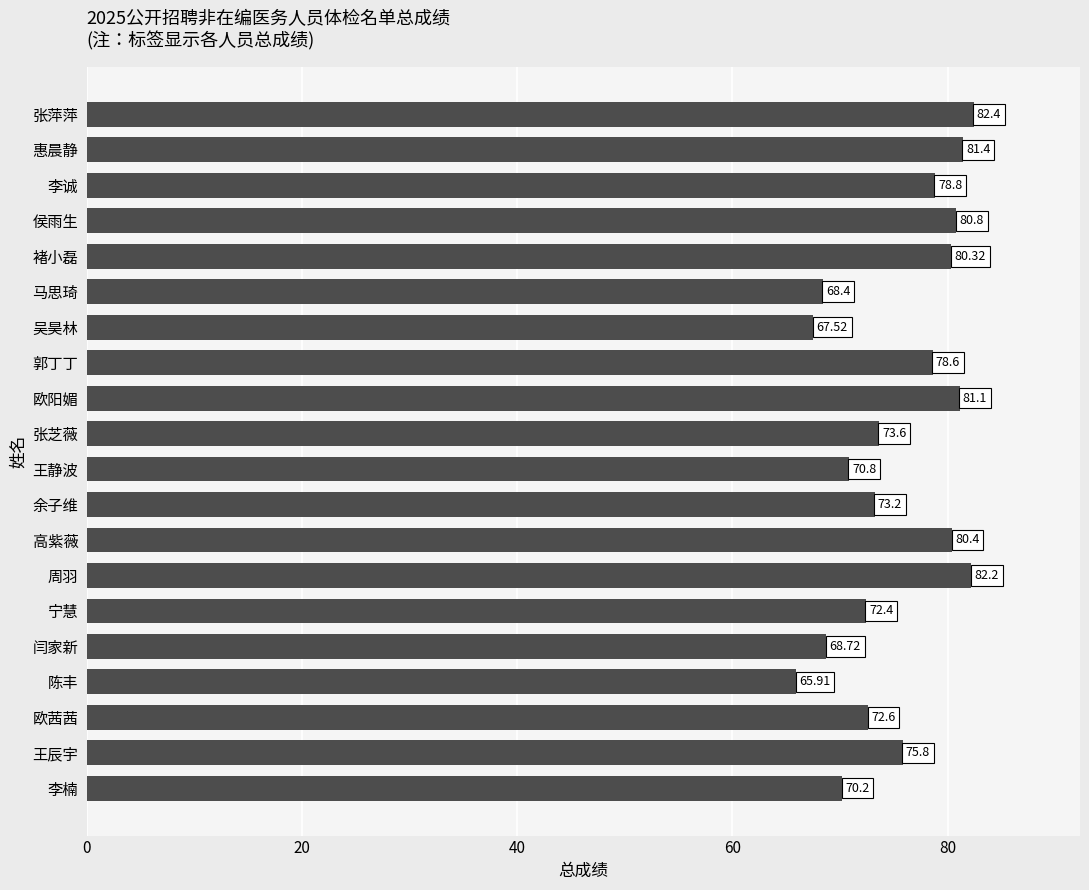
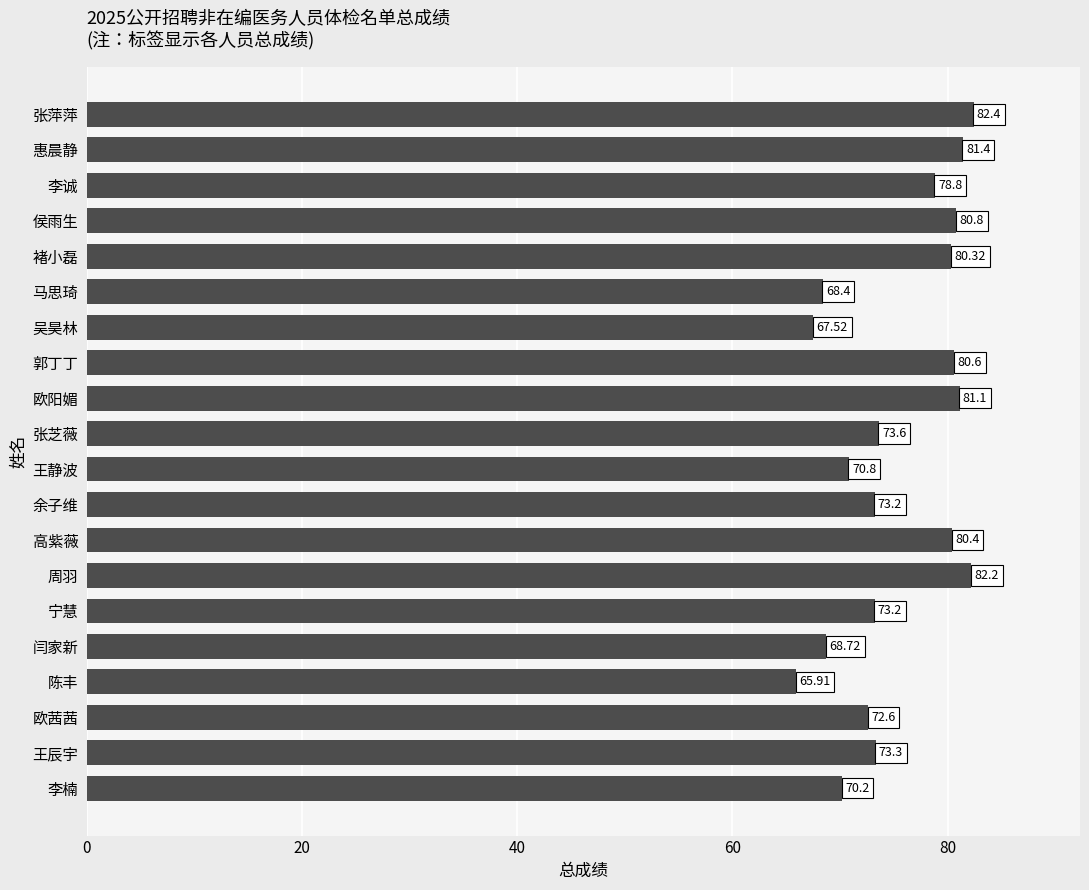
  {
-   "郭丁丁": 78.6,
-   "宁慧": 72.4,
-   "王辰宇": 75.8
+   "郭丁丁": 80.6,
+   "宁慧": 73.2,
+   "王辰宇": 73.3
  }
